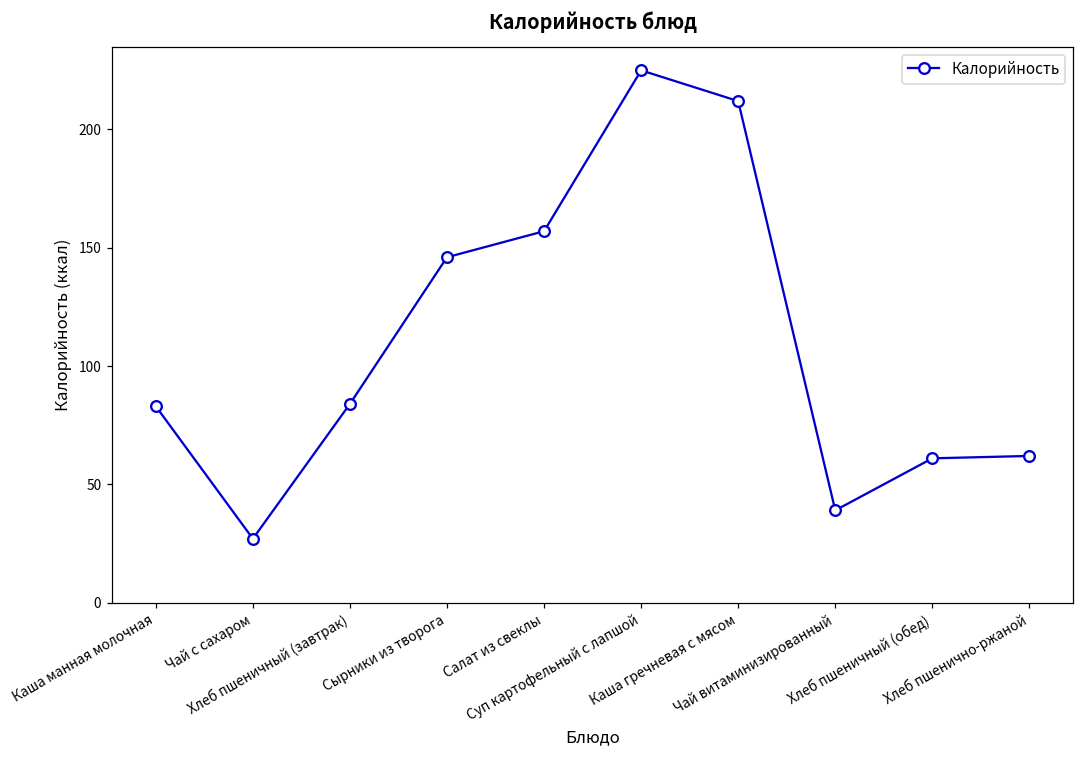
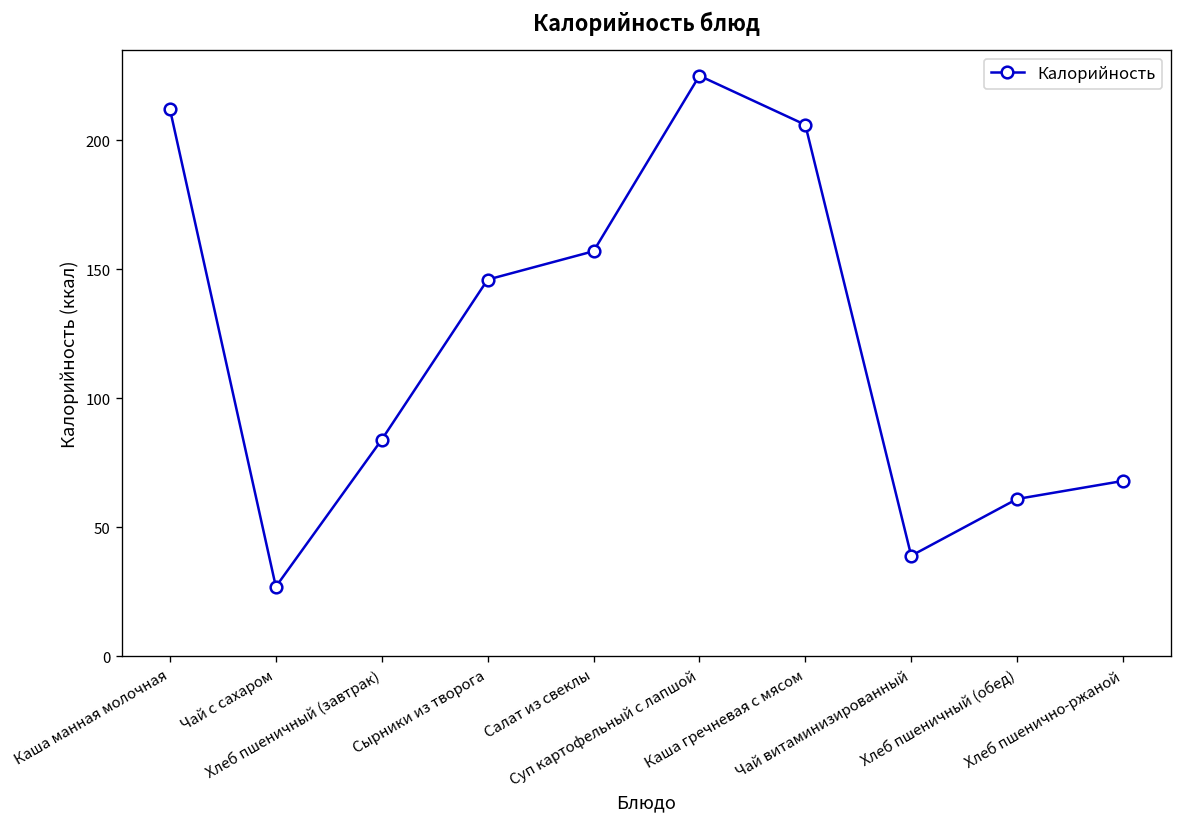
  {
-   "Каша манная молочная": 83,
+   "Каша манная молочная": 212,
    "Чай с сахаром": 27,
    "Хлеб пшеничный (завтрак)": 84,
    "Сырники из творога": 146,
    "Салат из свеклы": 157,
    "Суп картофельный с лапшой": 225,
-   "Каша гречневая с мясом": 212,
+   "Каша гречневая с мясом": 206,
    "Чай витаминизированный": 39,
    "Хлеб пшеничный (обед)": 61,
-   "Хлеб пшенично-ржаной": 62
+   "Хлеб пшенично-ржаной": 68
  }
